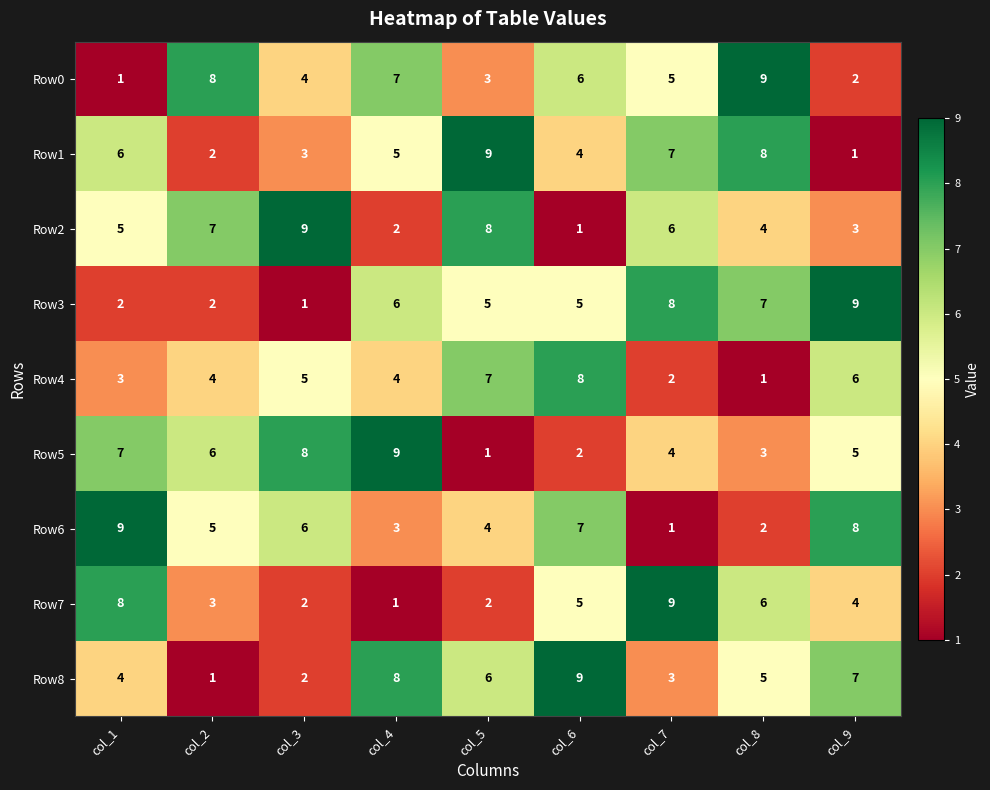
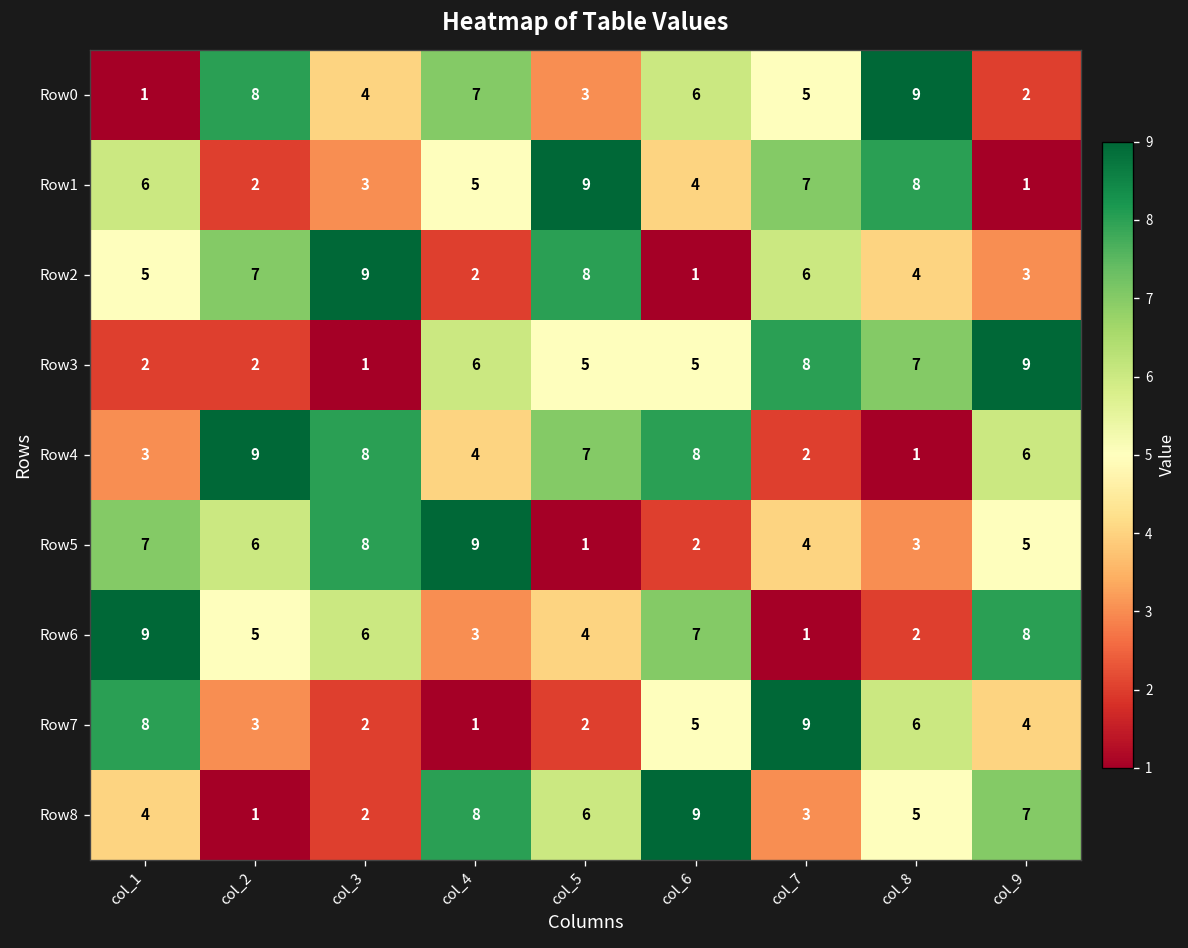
  {
    "Row0": {
      "col_1": 1,
      "col_2": 8,
      "col_3": 4,
      "col_4": 7,
      "col_5": 3,
      "col_6": 6,
      "col_7": 5,
      "col_8": 9,
      "col_9": 2
    },
    "Row1": {
      "col_1": 6,
      "col_2": 2,
      "col_3": 3,
      "col_4": 5,
      "col_5": 9,
      "col_6": 4,
      "col_7": 7,
      "col_8": 8,
      "col_9": 1
    },
    "Row2": {
      "col_1": 5,
      "col_2": 7,
      "col_3": 9,
      "col_4": 2,
      "col_5": 8,
      "col_6": 1,
      "col_7": 6,
      "col_8": 4,
      "col_9": 3
    },
    "Row3": {
      "col_1": 2,
      "col_2": 2,
      "col_3": 1,
      "col_4": 6,
      "col_5": 5,
      "col_6": 5,
      "col_7": 8,
      "col_8": 7,
      "col_9": 9
    },
    "Row4": {
      "col_1": 3,
-     "col_2": 4,
-     "col_3": 5,
+     "col_2": 9,
+     "col_3": 8,
      "col_4": 4,
      "col_5": 7,
      "col_6": 8,
      "col_7": 2,
      "col_8": 1,
      "col_9": 6
    },
    "Row5": {
      "col_1": 7,
      "col_2": 6,
      "col_3": 8,
      "col_4": 9,
      "col_5": 1,
      "col_6": 2,
      "col_7": 4,
      "col_8": 3,
      "col_9": 5
    },
    "Row6": {
      "col_1": 9,
      "col_2": 5,
      "col_3": 6,
      "col_4": 3,
      "col_5": 4,
      "col_6": 7,
      "col_7": 1,
      "col_8": 2,
      "col_9": 8
    },
    "Row7": {
      "col_1": 8,
      "col_2": 3,
      "col_3": 2,
      "col_4": 1,
      "col_5": 2,
      "col_6": 5,
      "col_7": 9,
      "col_8": 6,
      "col_9": 4
    },
    "Row8": {
      "col_1": 4,
      "col_2": 1,
      "col_3": 2,
      "col_4": 8,
      "col_5": 6,
      "col_6": 9,
      "col_7": 3,
      "col_8": 5,
      "col_9": 7
    }
  }
